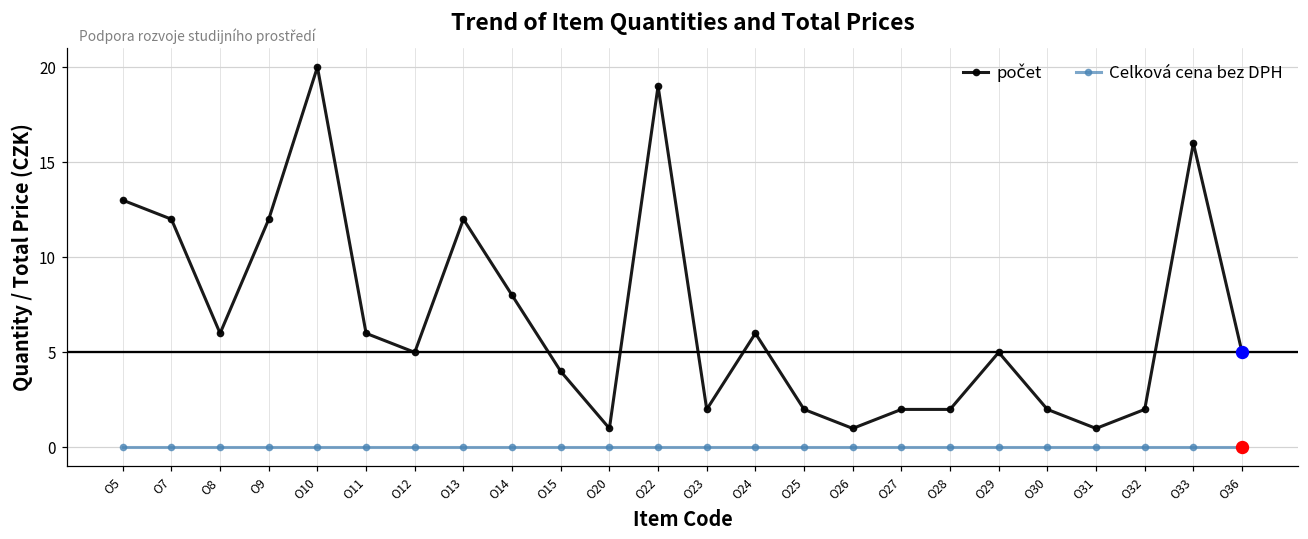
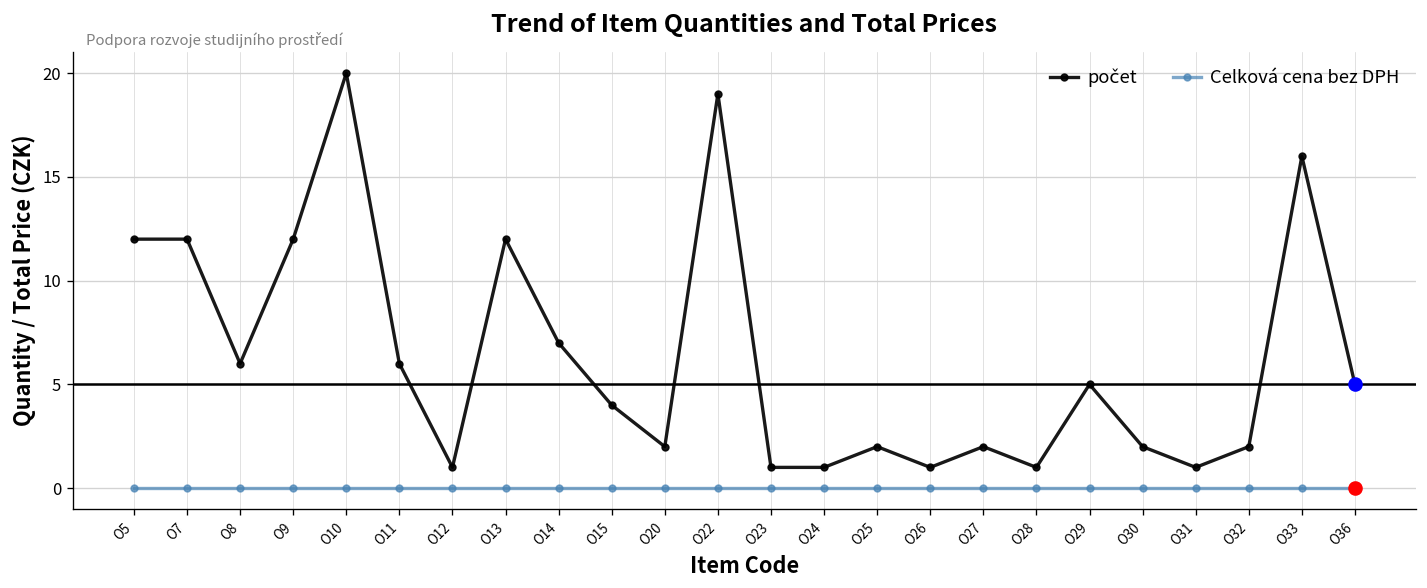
  {
    "počet": {
-     "O5": 13,
+     "O5": 12,
      "O7": 12,
      "O8": 6,
      "O9": 12,
      "O10": 20,
      "O11": 6,
-     "O12": 5,
+     "O12": 1,
      "O13": 12,
-     "O14": 8,
+     "O14": 7,
      "O15": 4,
-     "O20": 1,
+     "O20": 2,
      "O22": 19,
-     "O23": 2,
-     "O24": 6,
+     "O23": 1,
+     "O24": 1,
      "O25": 2,
      "O26": 1,
      "O27": 2,
-     "O28": 2,
+     "O28": 1,
      "O29": 5,
      "O30": 2,
      "O31": 1,
      "O32": 2,
      "O33": 16
    },
    "Celková cena bez DPH": {
      "O5": 0,
      "O7": 0,
      "O8": 0,
      "O9": 0,
      "O10": 0,
      "O11": 0,
      "O12": 0,
      "O13": 0,
      "O14": 0,
      "O15": 0,
      "O20": 0,
      "O22": 0,
      "O23": 0,
      "O24": 0,
      "O25": 0,
      "O26": 0,
      "O27": 0,
      "O28": 0,
      "O29": 0,
      "O30": 0,
      "O31": 0,
      "O32": 0,
      "O33": 0
    }
  }
